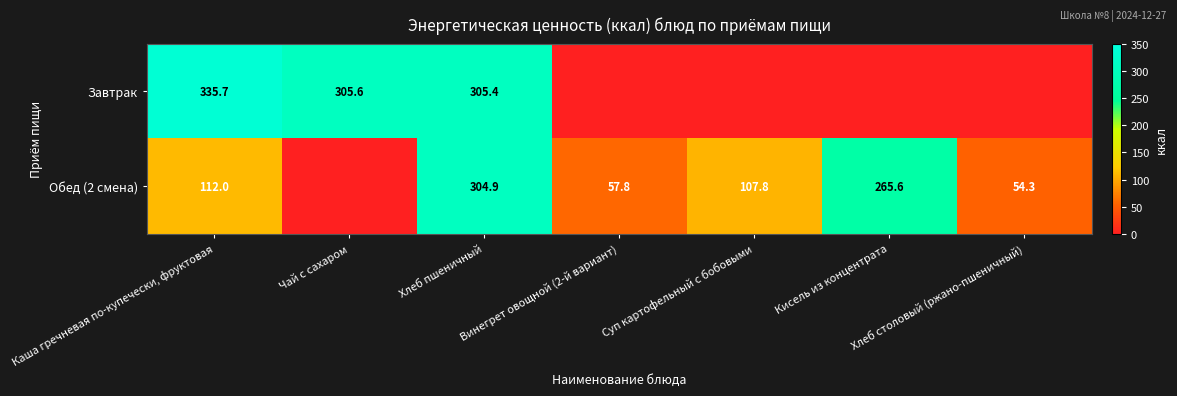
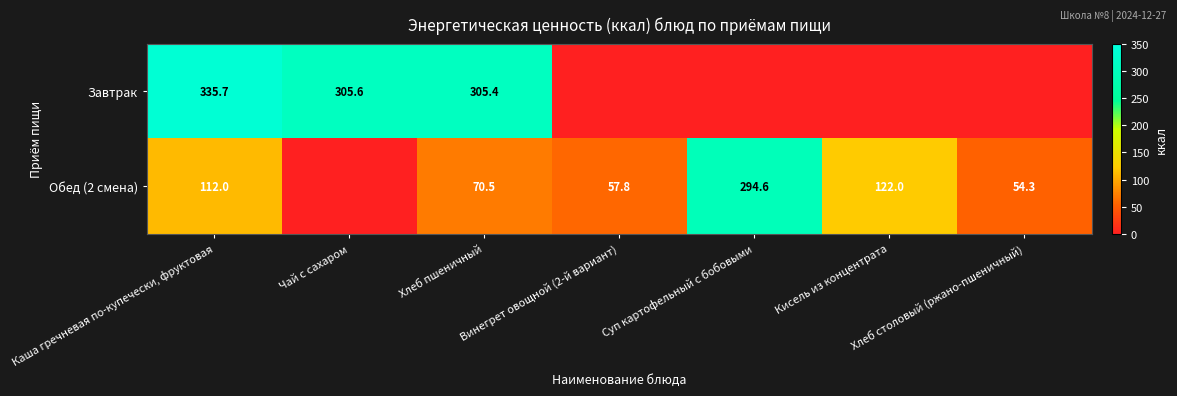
  {
    "Завтрак": {
      "Каша гречневая по-купечески, фруктовая": 335.7,
      "Чай с сахаром": 305.6,
      "Хлеб пшеничный": 305.4
    },
    "Обед (2 смена)": {
      "Каша гречневая по-купечески, фруктовая": 112.0,
-     "Хлеб пшеничный": 304.9,
+     "Хлеб пшеничный": 70.5,
      "Винегрет овощной (2-й вариант)": 57.8,
-     "Суп картофельный с бобовыми": 107.8,
-     "Кисель из концентрата": 265.6,
+     "Суп картофельный с бобовыми": 294.6,
+     "Кисель из концентрата": 122.0,
      "Хлеб столовый (ржано-пшеничный)": 54.3
    }
  }
